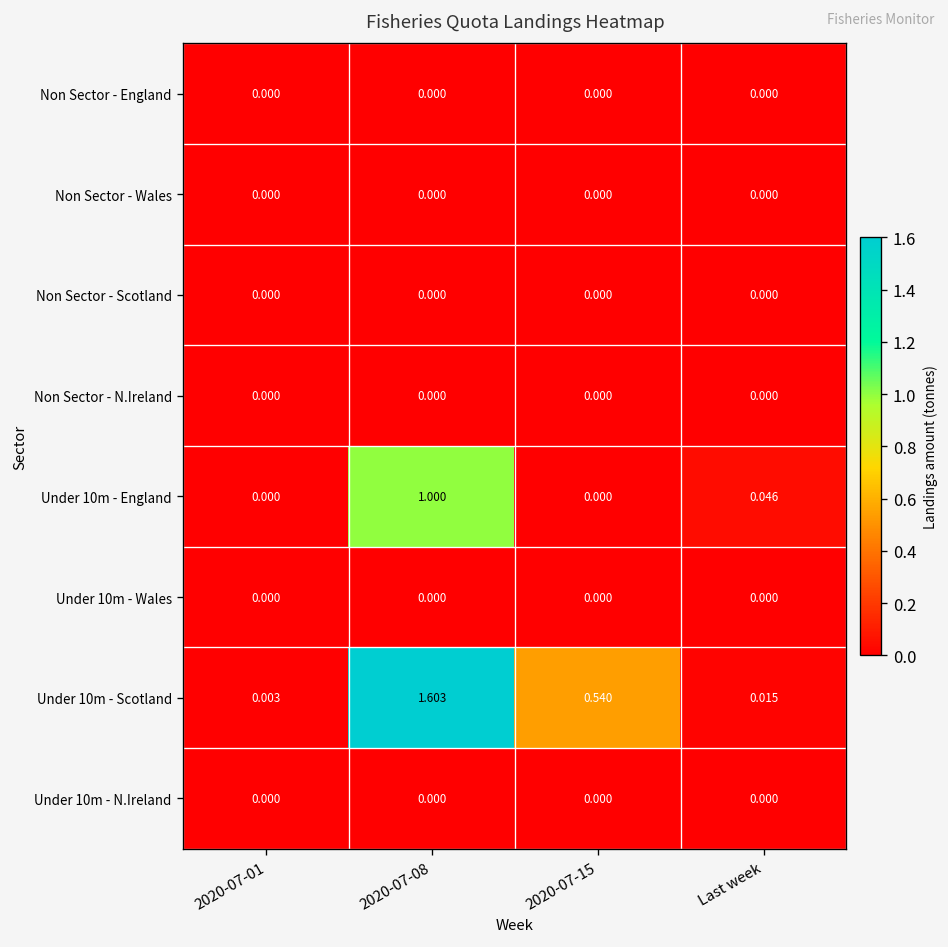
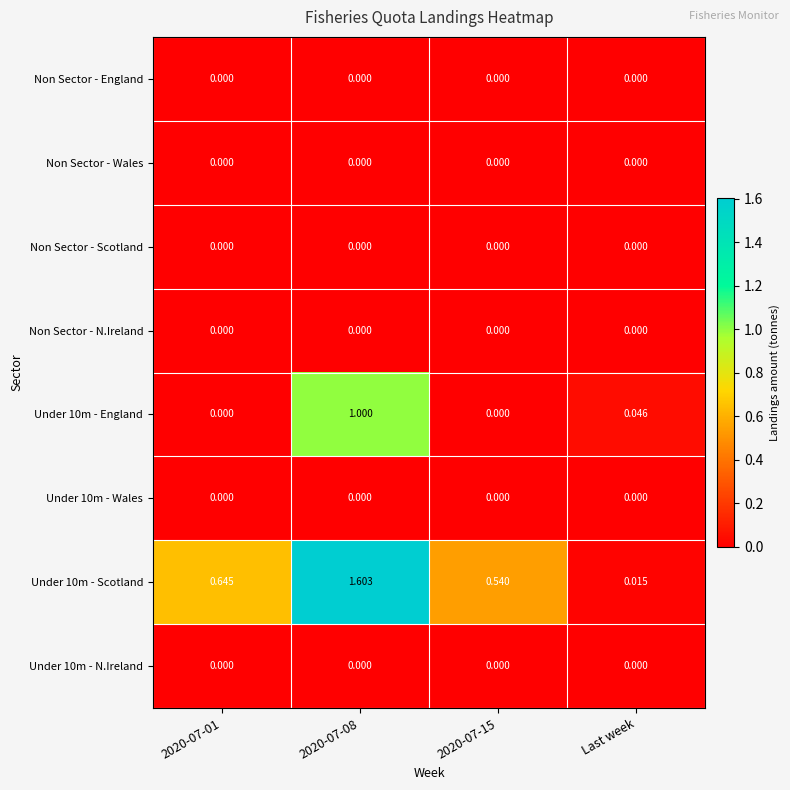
  {
    "Non Sector - England": {
      "2020-07-01": 0.000,
      "2020-07-08": 0.000,
      "2020-07-15": 0.000,
      "Last week": 0.000
    },
    "Non Sector - Wales": {
      "2020-07-01": 0.000,
      "2020-07-08": 0.000,
      "2020-07-15": 0.000,
      "Last week": 0.000
    },
    "Non Sector - Scotland": {
      "2020-07-01": 0.000,
      "2020-07-08": 0.000,
      "2020-07-15": 0.000,
      "Last week": 0.000
    },
    "Non Sector - N.Ireland": {
      "2020-07-01": 0.000,
      "2020-07-08": 0.000,
      "2020-07-15": 0.000,
      "Last week": 0.000
    },
    "Under 10m - England": {
      "2020-07-01": 0.000,
      "2020-07-08": 1.000,
      "2020-07-15": 0.000,
      "Last week": 0.046
    },
    "Under 10m - Wales": {
      "2020-07-01": 0.000,
      "2020-07-08": 0.000,
      "2020-07-15": 0.000,
      "Last week": 0.000
    },
    "Under 10m - Scotland": {
-     "2020-07-01": 0.003,
+     "2020-07-01": 0.645,
      "2020-07-08": 1.603,
      "2020-07-15": 0.540,
      "Last week": 0.015
    },
    "Under 10m - N.Ireland": {
      "2020-07-01": 0.000,
      "2020-07-08": 0.000,
      "2020-07-15": 0.000,
      "Last week": 0.000
    }
  }
